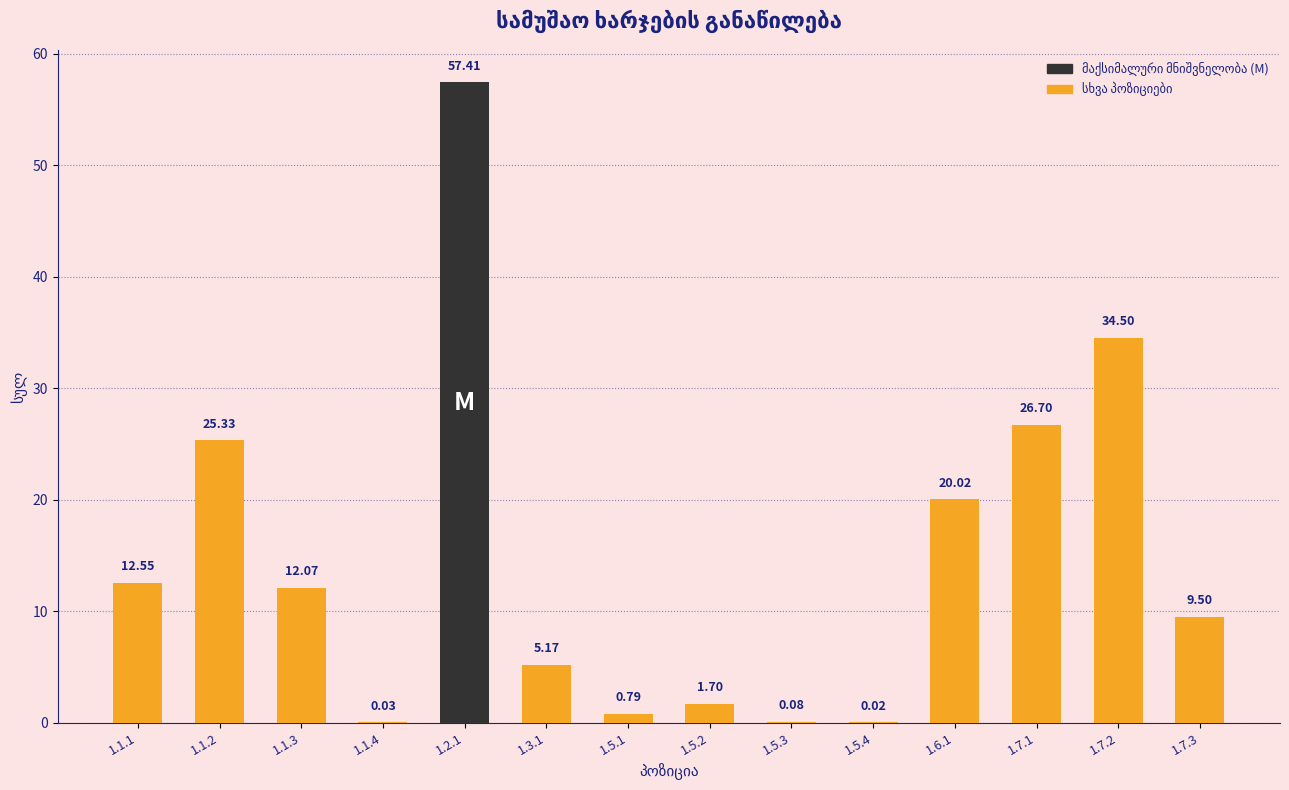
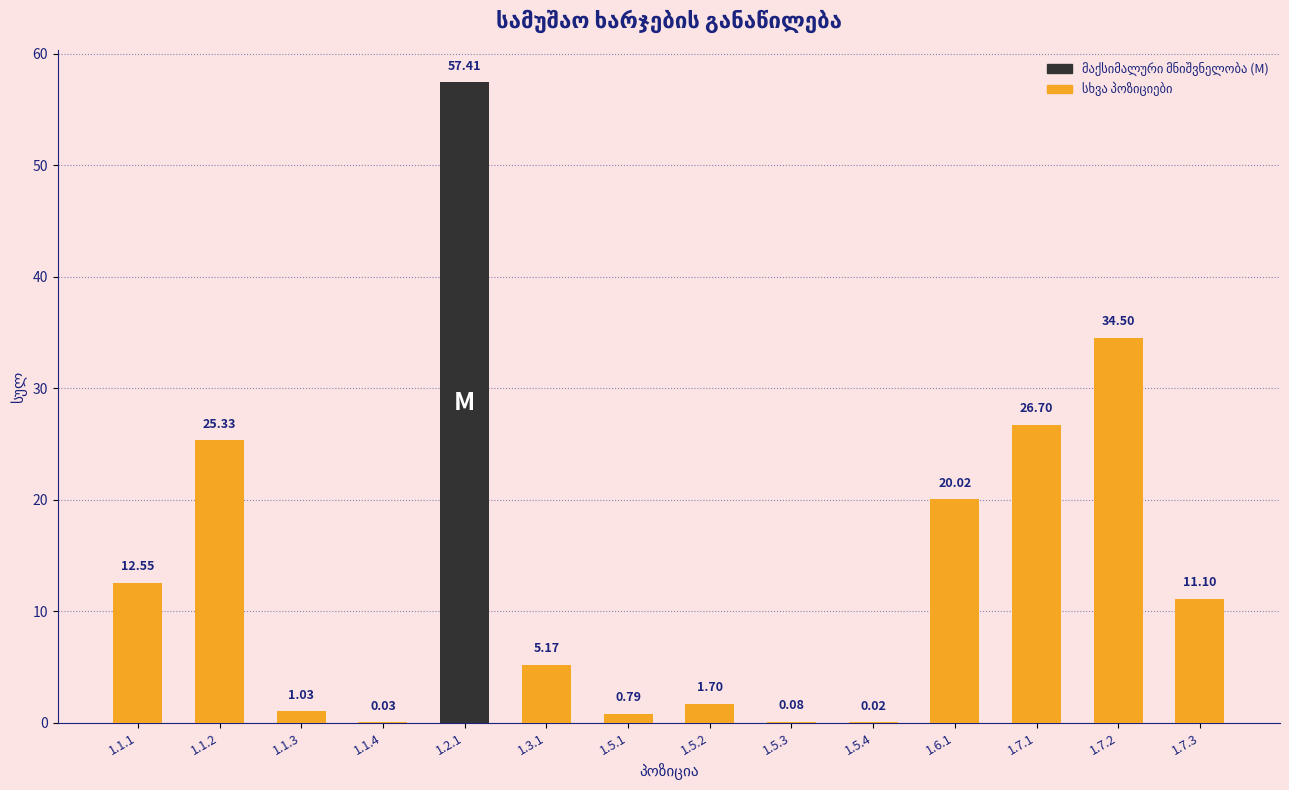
  {
    "1.1.1": 12.55,
    "1.1.2": 25.33,
-   "1.1.3": 12.07,
+   "1.1.3": 1.03,
    "1.1.4": 0.03,
    "1.2.1": 57.41,
    "1.3.1": 5.17,
    "1.5.1": 0.79,
    "1.5.2": 1.70,
    "1.5.3": 0.08,
    "1.5.4": 0.02,
    "1.6.1": 20.02,
    "1.7.1": 26.70,
    "1.7.2": 34.50,
-   "1.7.3": 9.50
+   "1.7.3": 11.10
  }
